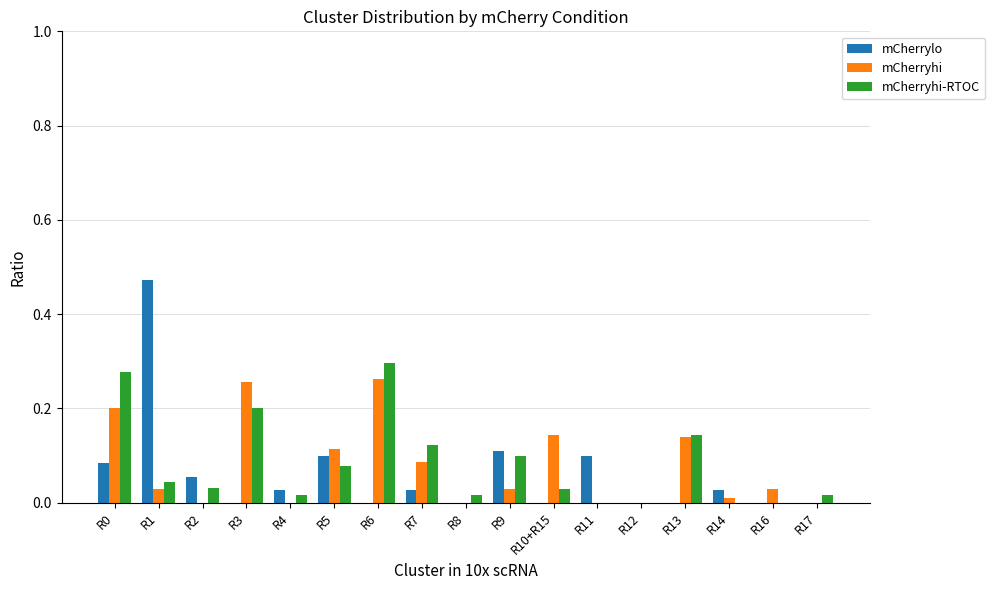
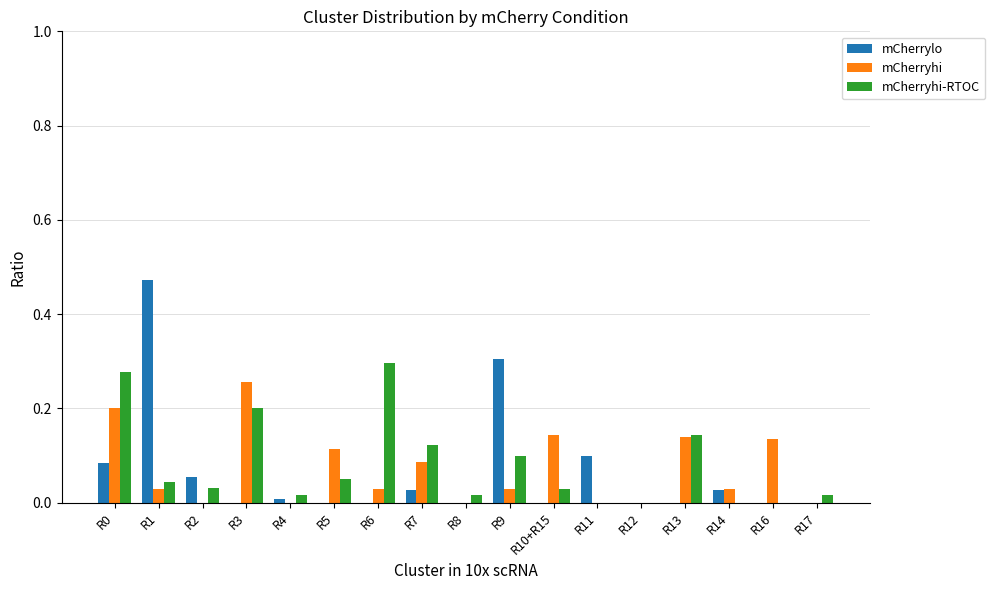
  {
    "mCherrylo": {
      "R0": 0.08,
      "R1": 0.47,
      "R2": 0.06,
      "R3": 0.00,
-     "R4": 0.03,
-     "R5": 0.1,
+     "R4": 0.01,
+     "R5": 0.0,
      "R6": 0.00,
      "R7": 0.03,
      "R8": 0.00,
-     "R9": 0.11,
+     "R9": 0.31,
      "R10+R15": 0.00,
      "R11": 0.10,
      "R12": 0.00,
      "R13": 0.00,
      "R14": 0.03,
      "R16": 0.00,
      "R17": 0.00
    },
    "mCherryhi": {
      "R0": 0.20,
      "R1": 0.03,
      "R2": 0.00,
      "R3": 0.26,
      "R4": 0.00,
      "R5": 0.11,
-     "R6": 0.26,
+     "R6": 0.03,
      "R7": 0.09,
      "R8": 0.00,
      "R9": 0.03,
      "R10+R15": 0.14,
      "R11": 0.00,
      "R12": 0.00,
      "R13": 0.14,
-     "R14": 0.01,
-     "R16": 0.03,
+     "R14": 0.03,
+     "R16": 0.14,
      "R17": 0.00
    },
    "mCherryhi-RTOC": {
      "R0": 0.28,
      "R1": 0.04,
      "R2": 0.03,
      "R3": 0.20,
      "R4": 0.02,
-     "R5": 0.08,
+     "R5": 0.05,
      "R6": 0.30,
      "R7": 0.12,
      "R8": 0.02,
      "R9": 0.10,
      "R10+R15": 0.03,
      "R11": 0.00,
      "R12": 0.00,
      "R13": 0.14,
      "R14": 0.00,
      "R16": 0.00,
      "R17": 0.02
    }
  }
